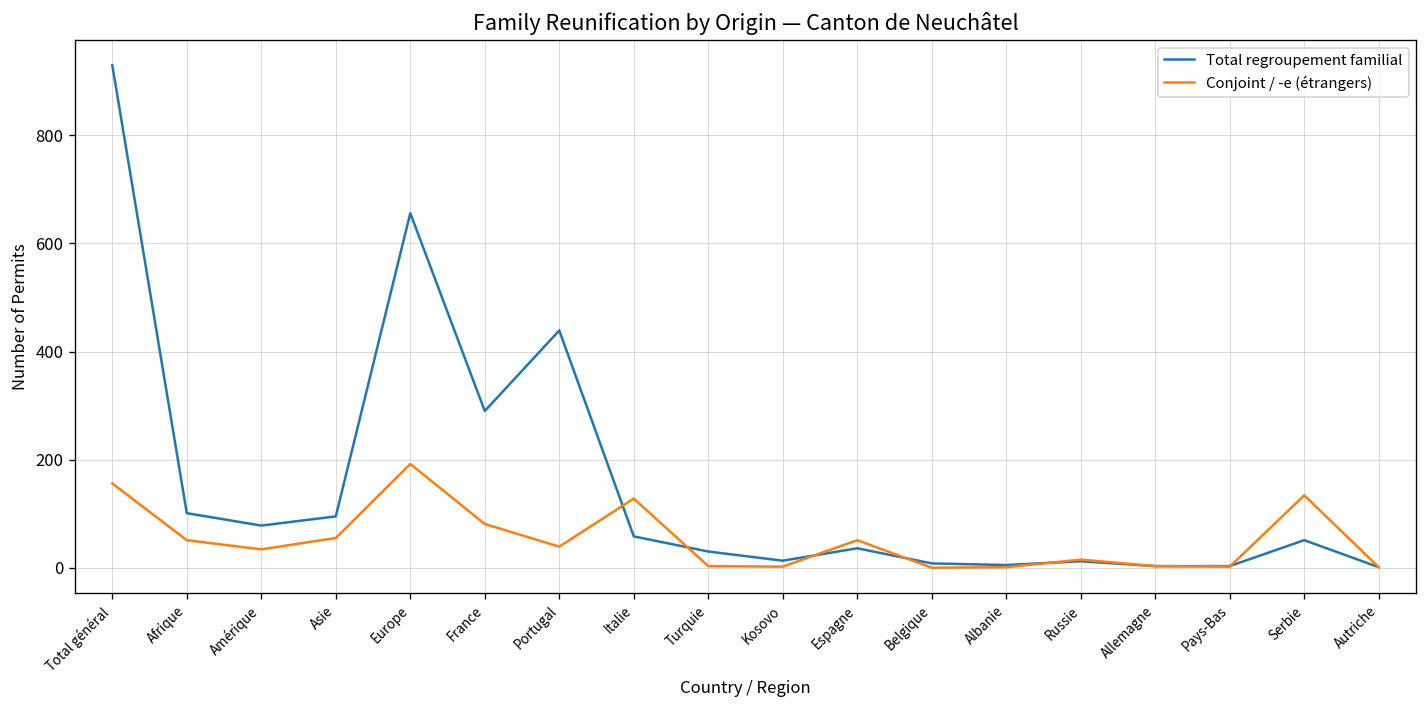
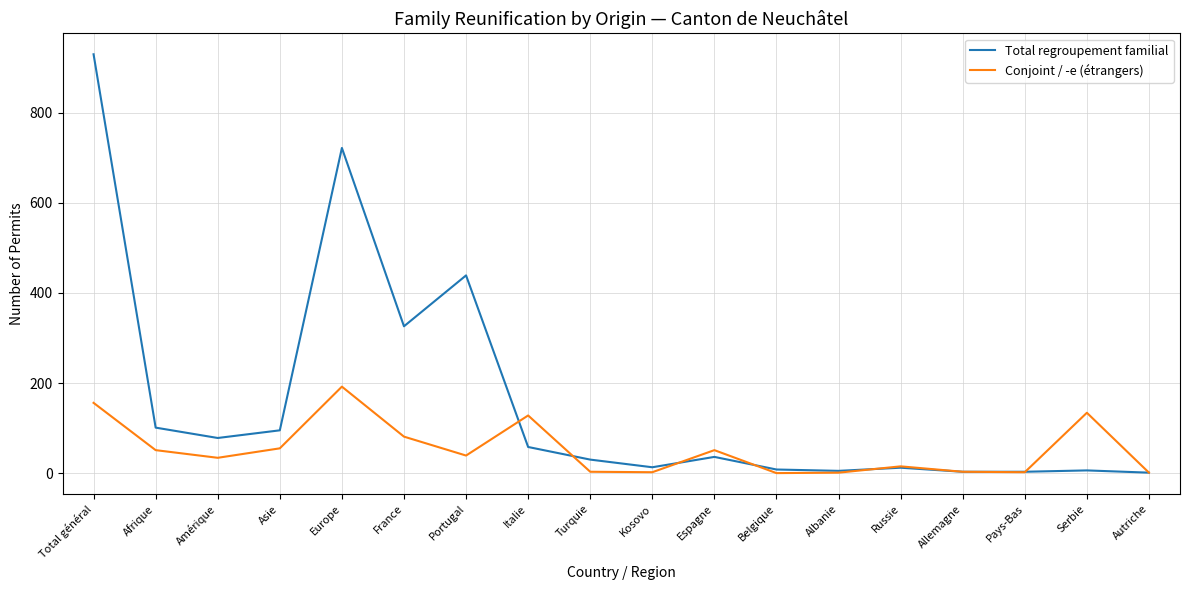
  {
    "Total regroupement familial": {
      "Total général": 930,
      "Afrique": 100,
      "Amérique": 80,
      "Asie": 100,
-     "Europe": 660,
-     "France": 290,
+     "Europe": 720,
+     "France": 330,
      "Portugal": 440,
      "Italie": 60,
      "Turquie": 30,
      "Kosovo": 10,
      "Espagne": 40,
      "Belgique": 10,
-     "Serbie": 50
+     "Serbie": 10
    },
    "Conjoint / -e (étrangers)": {
      "Total général": 160,
      "Afrique": 50,
      "Amérique": 30,
      "Asie": 60,
      "Europe": 190,
      "France": 80,
      "Portugal": 40,
      "Italie": 130,
      "Turquie": 0,
      "Kosovo": 0,
      "Espagne": 50,
      "Belgique": 0,
      "Serbie": 130
    }
  }
